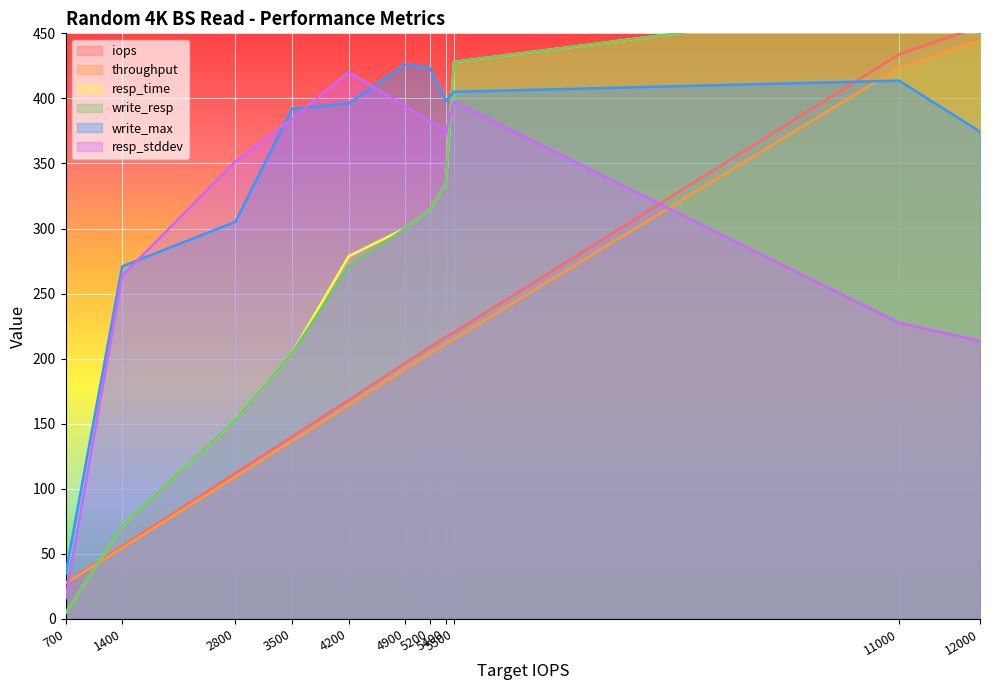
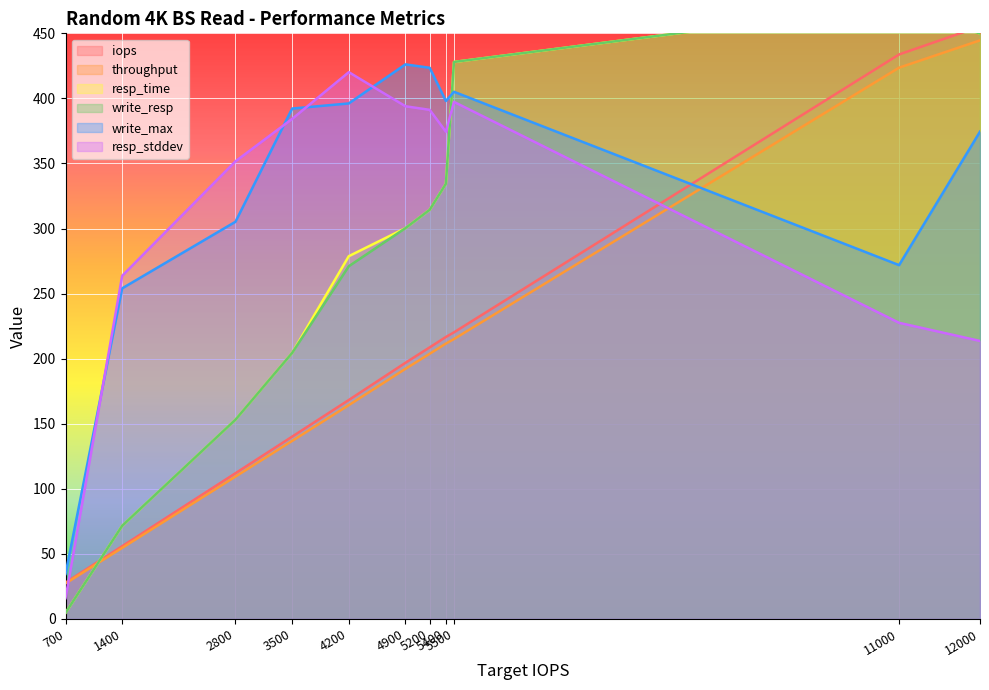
  {
    "write_resp": {
      "4200": 271
    },
    "write_max": {
      "700": 35,
-     "1400": 271,
+     "1400": 254,
      "2800": 305,
      "3500": 392,
      "4200": 396,
      "4900": 426,
      "5200": 424,
      "5400": 398,
      "5500": 405,
-     "11000": 414,
+     "11000": 272,
      "12000": 374
    },
    "resp_stddev": {
      "700": 16,
      "1400": 264,
      "2800": 352,
      "3500": 384,
      "4200": 420,
      "4900": 394,
-     "5200": 383,
+     "5200": 391,
      "5400": 374,
      "5500": 397,
      "11000": 228,
      "12000": 214
    }
  }
